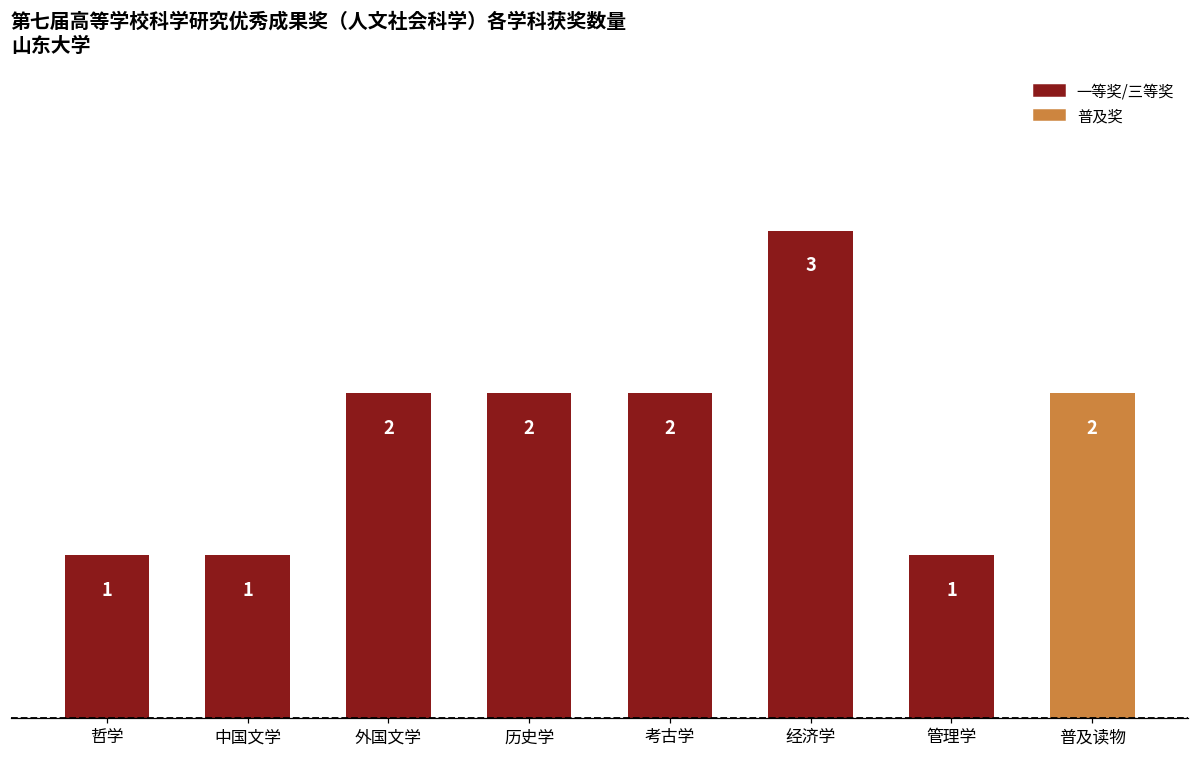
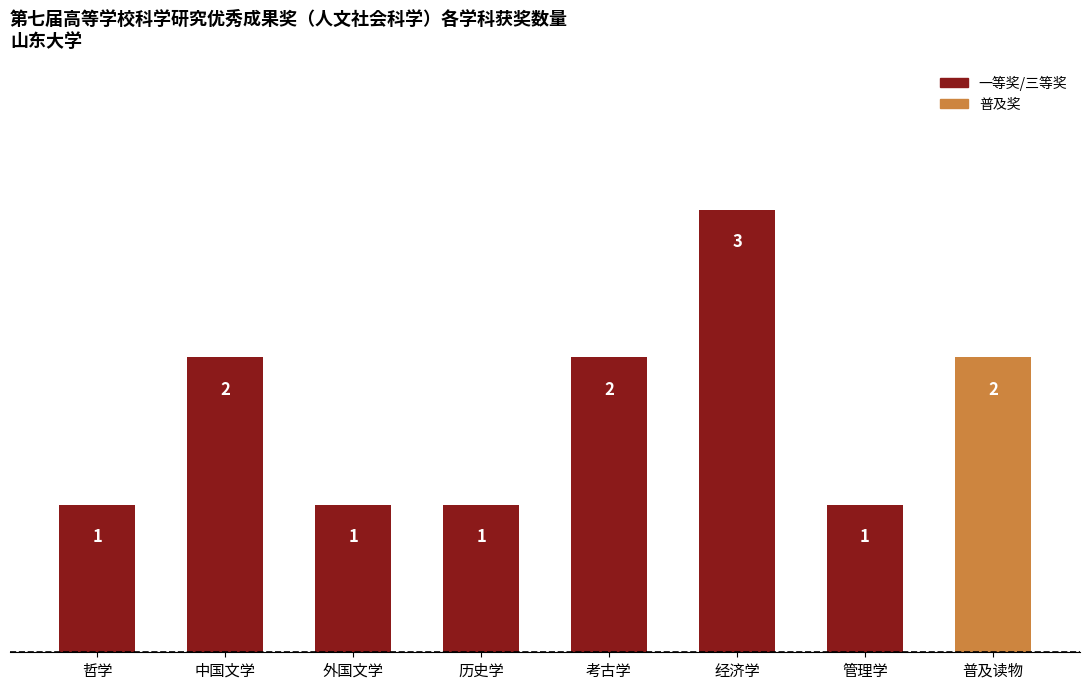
  {
    "哲学": 1,
-   "中国文学": 1,
-   "外国文学": 2,
-   "历史学": 2,
+   "中国文学": 2,
+   "外国文学": 1,
+   "历史学": 1,
    "考古学": 2,
    "经济学": 3,
    "管理学": 1,
    "普及读物": 2
  }
